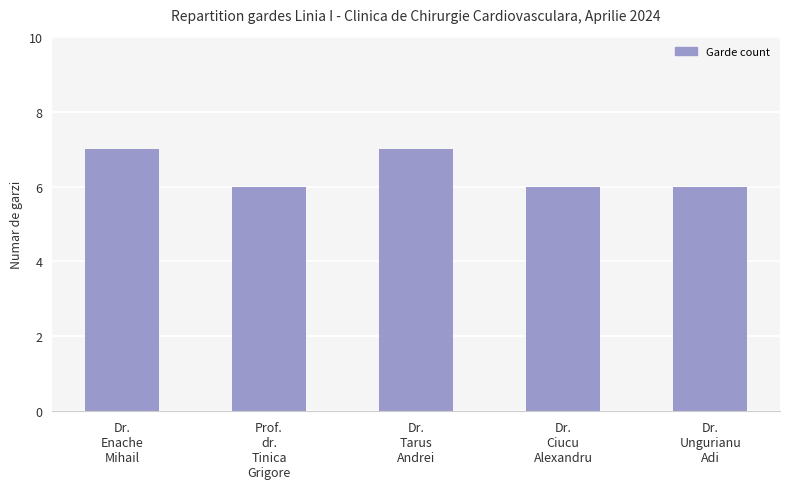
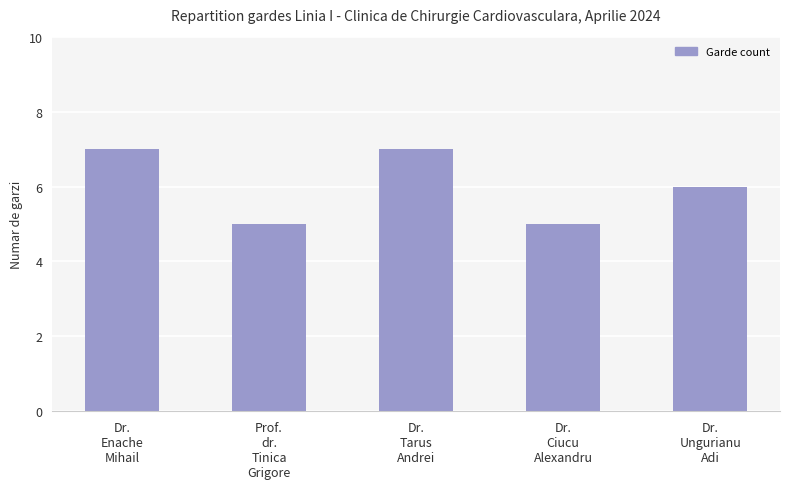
  {
    "Dr. Enache Mihail": 7,
-   "Prof. dr. Tinica Grigore": 6,
+   "Prof. dr. Tinica Grigore": 5,
    "Dr. Tarus Andrei": 7,
-   "Dr. Ciucu Alexandru": 6,
+   "Dr. Ciucu Alexandru": 5,
    "Dr. Ungurianu Adi": 6
  }
